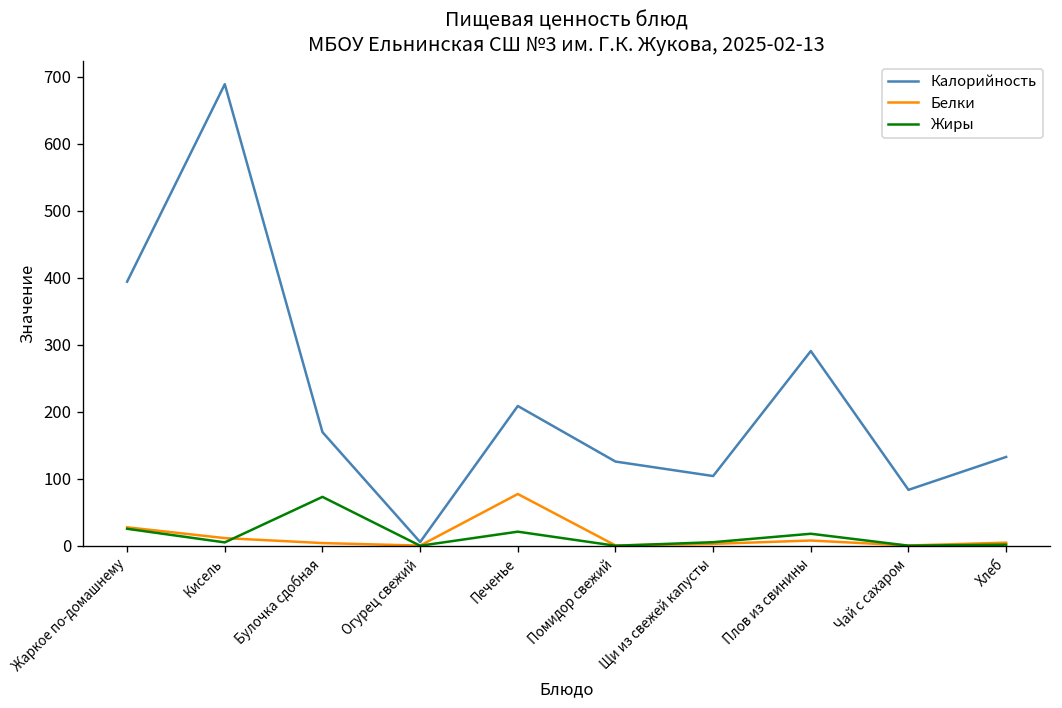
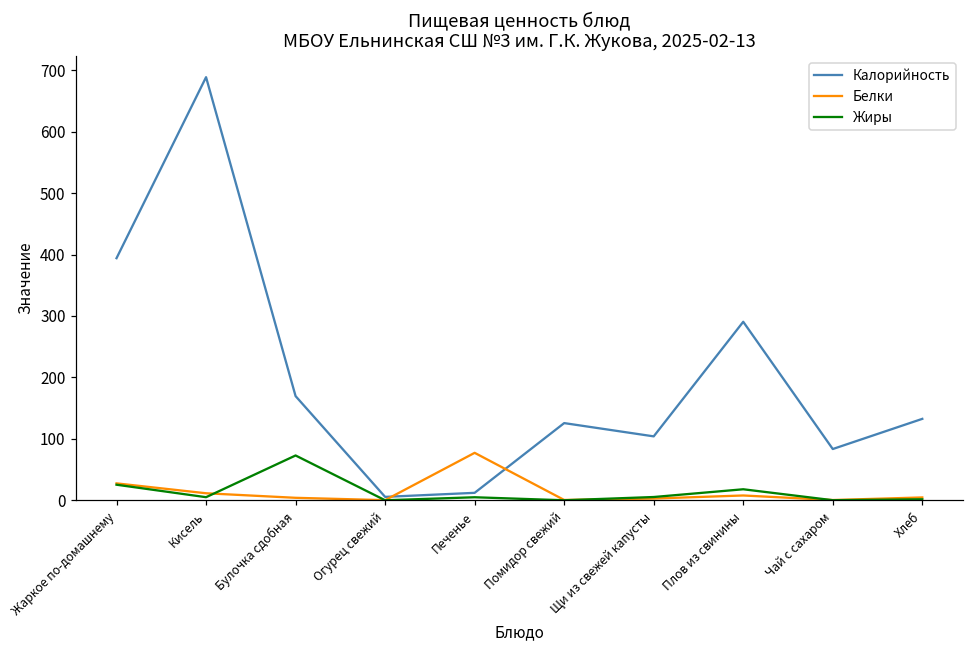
  {
    "Калорийность": {
      "Жаркое по-домашнему": 390,
      "Кисель": 690,
      "Булочка сдобная": 170,
      "Огурец свежий": 10,
-     "Печенье": 210,
+     "Печенье": 10,
      "Помидор свежий": 130,
      "Щи из свежей капусты": 100,
      "Плов из свинины": 290,
      "Чай с сахаром": 80,
      "Хлеб": 130
    },
    "Белки": {
      "Кисель": 10,
      "Булочка сдобная": 0,
      "Печенье": 80,
      "Плов из свинины": 10
    },
    "Жиры": {
      "Кисель": 10,
      "Булочка сдобная": 70,
-     "Печенье": 20,
+     "Печенье": 0,
      "Плов из свинины": 20
    }
  }
